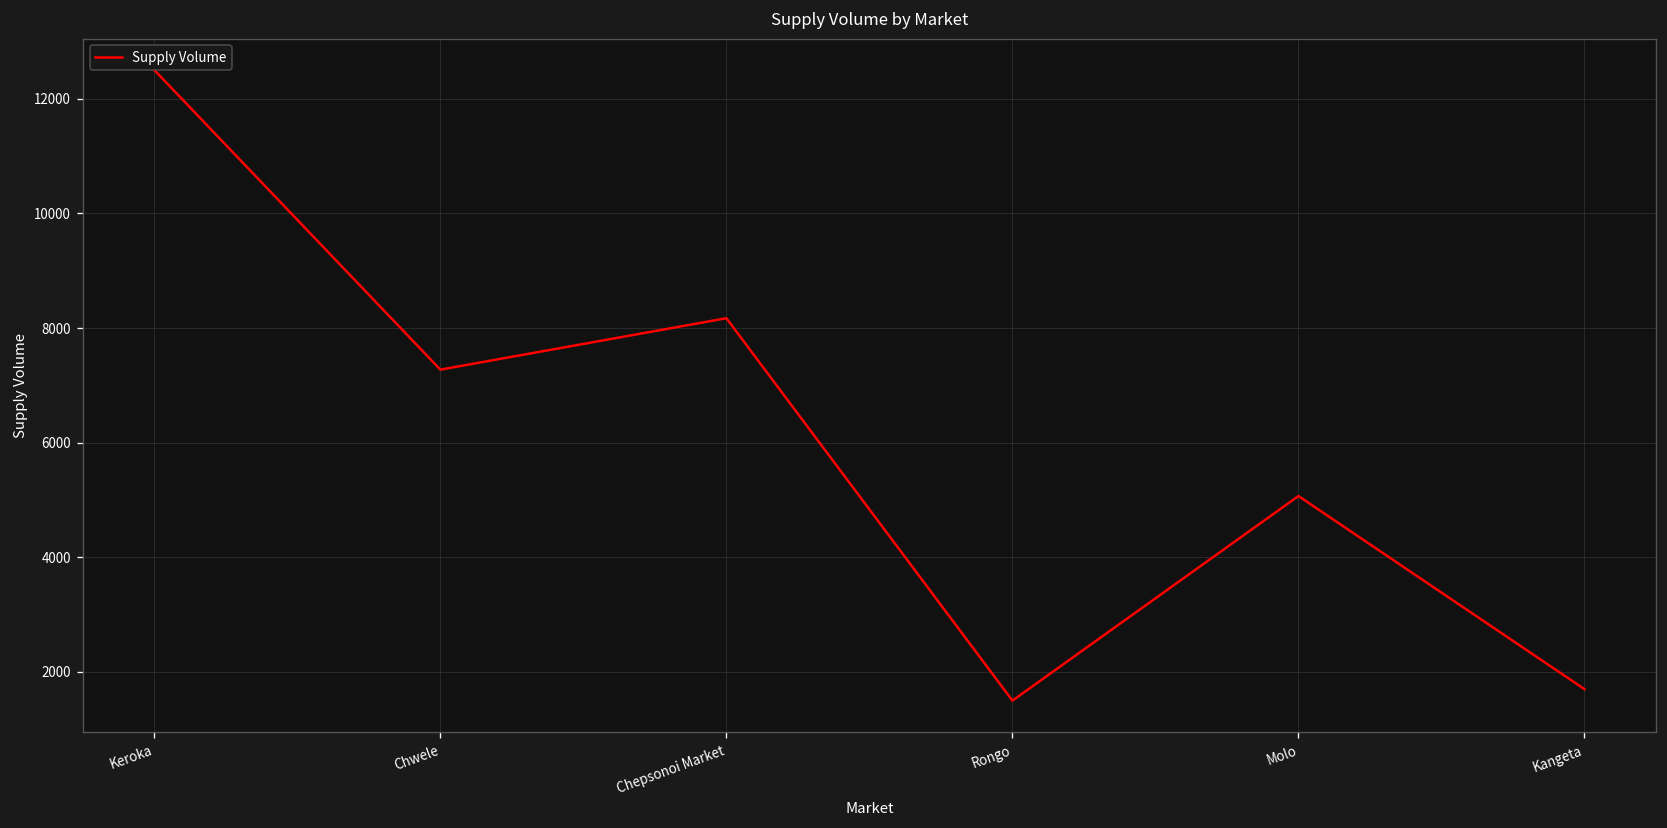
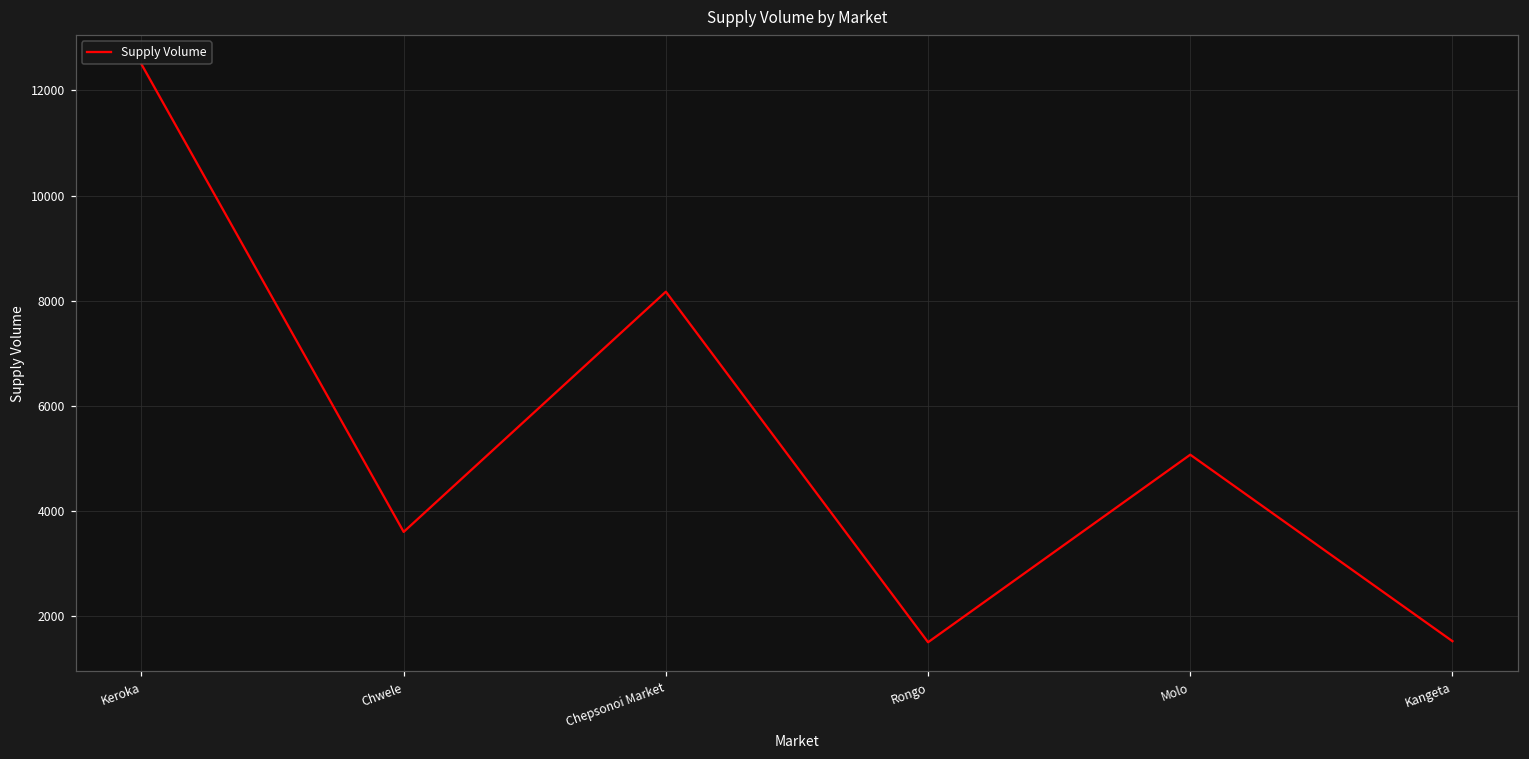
  {
    "Keroka": 12500,
-   "Chwele": 7300,
+   "Chwele": 3600,
    "Chepsonoi Market": 8200,
    "Rongo": 1500,
    "Molo": 5100,
-   "Kangeta": 1700
+   "Kangeta": 1500
  }
